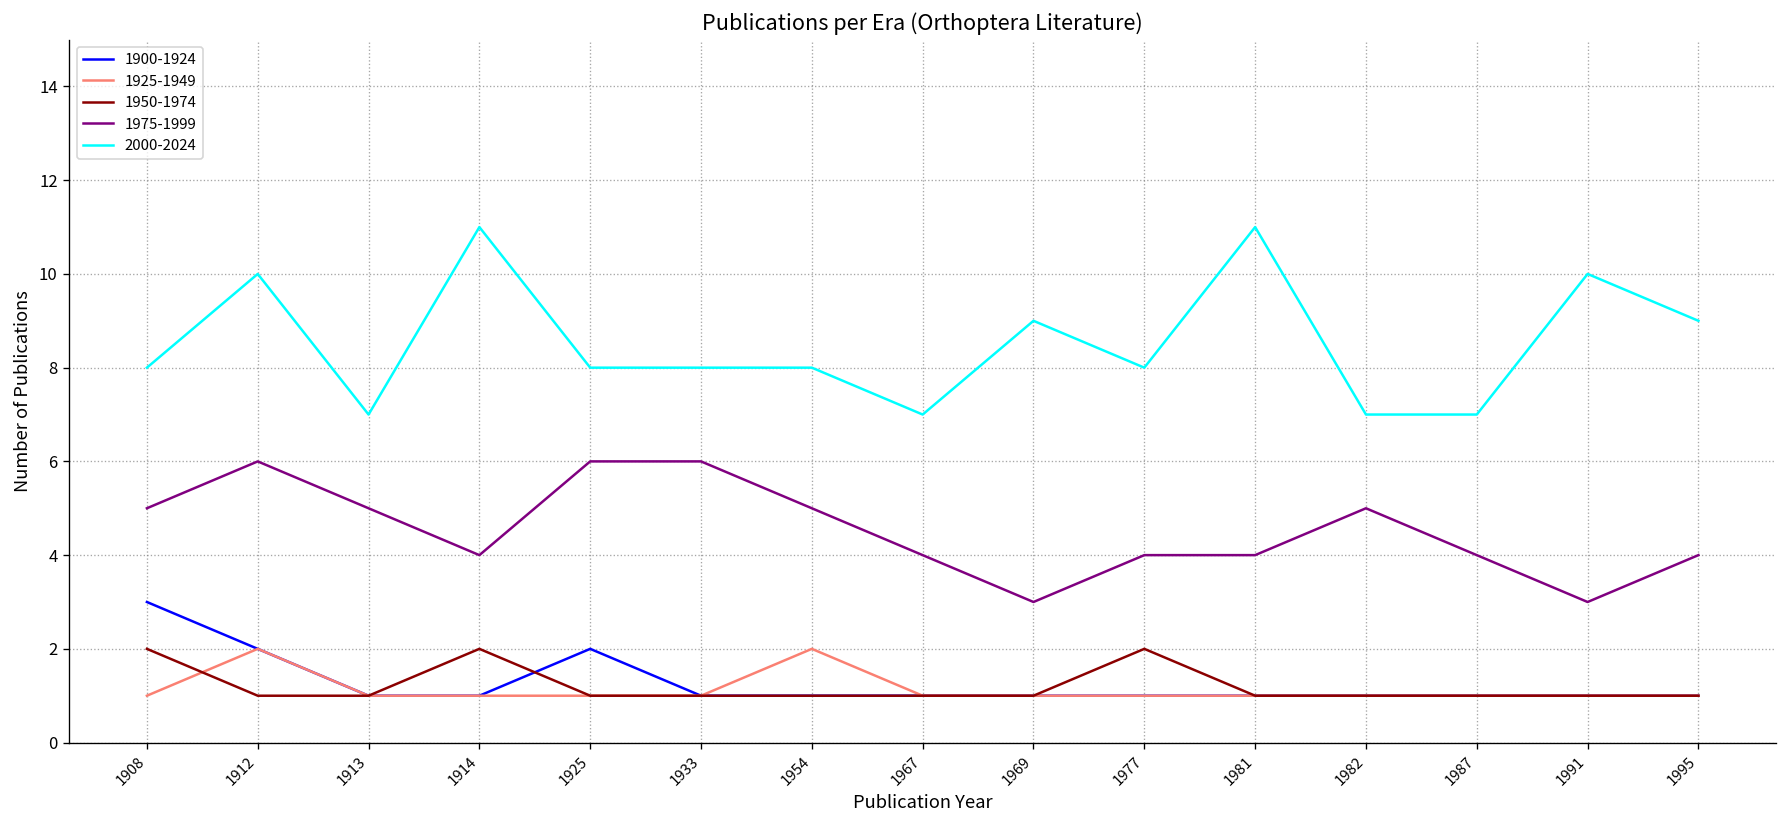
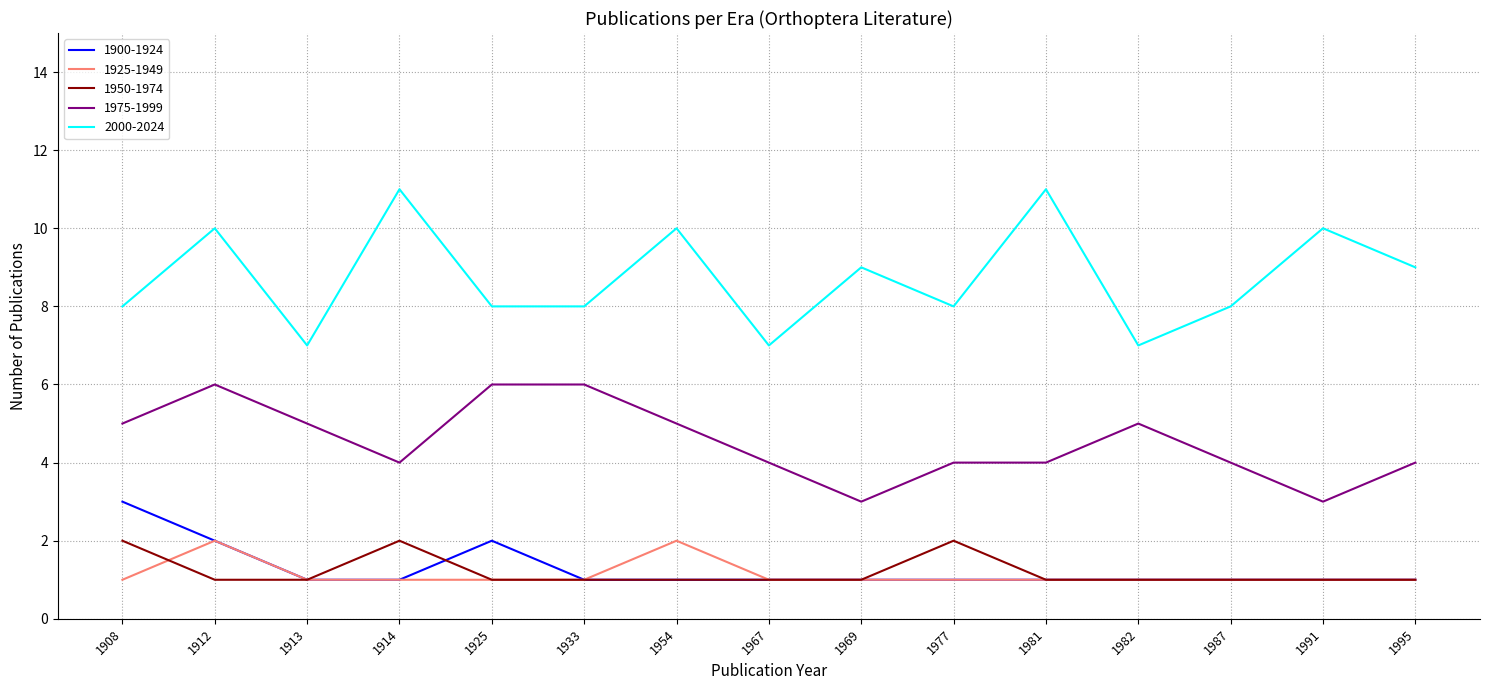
  {
    "1900-1924": {
      "1908": 3,
      "1925": 2
    },
    "1925-1949": {
      "1908": 1,
      "1954": 2
    },
    "1950-1974": {
      "1908": 2,
      "1912": 1,
      "1914": 2,
      "1977": 2
    },
    "1975-1999": {
      "1908": 5,
      "1912": 6,
      "1913": 5,
      "1914": 4,
      "1925": 6,
      "1933": 6,
      "1954": 5,
      "1967": 4,
      "1969": 3,
      "1977": 4,
      "1981": 4,
      "1982": 5,
      "1987": 4,
      "1991": 3,
      "1995": 4
    },
    "2000-2024": {
      "1908": 8,
      "1912": 10,
      "1913": 7,
      "1914": 11,
      "1925": 8,
      "1933": 8,
-     "1954": 8,
+     "1954": 10,
      "1967": 7,
      "1969": 9,
      "1977": 8,
      "1981": 11,
      "1982": 7,
-     "1987": 7,
+     "1987": 8,
      "1991": 10,
      "1995": 9
    }
  }
